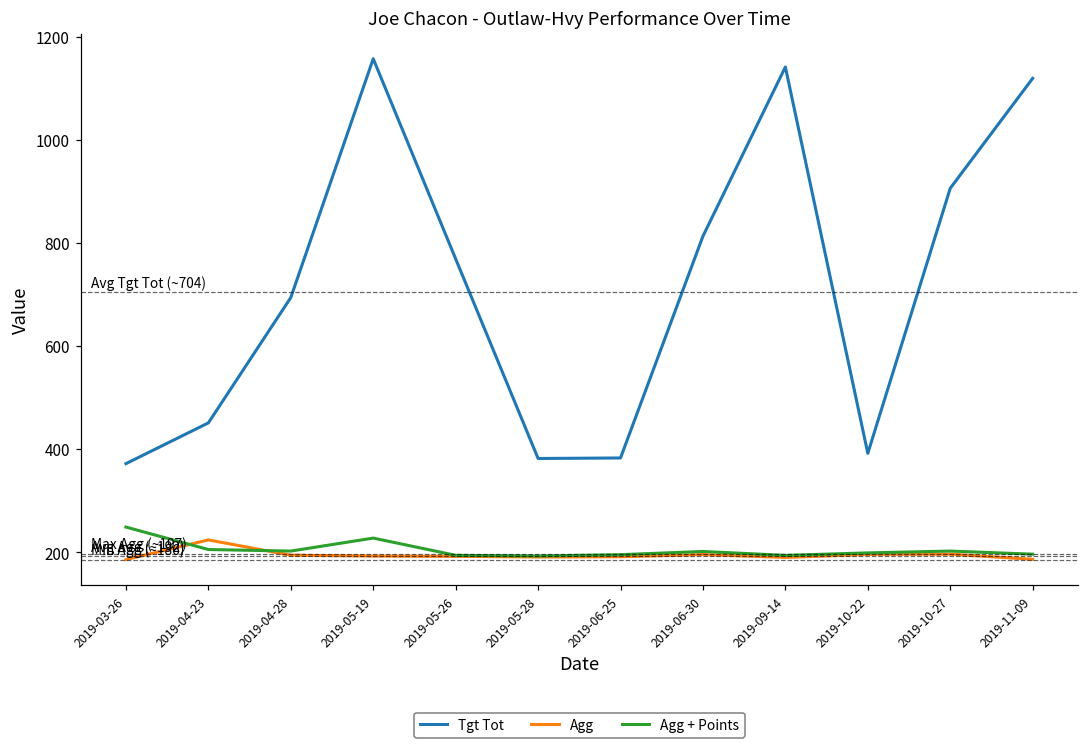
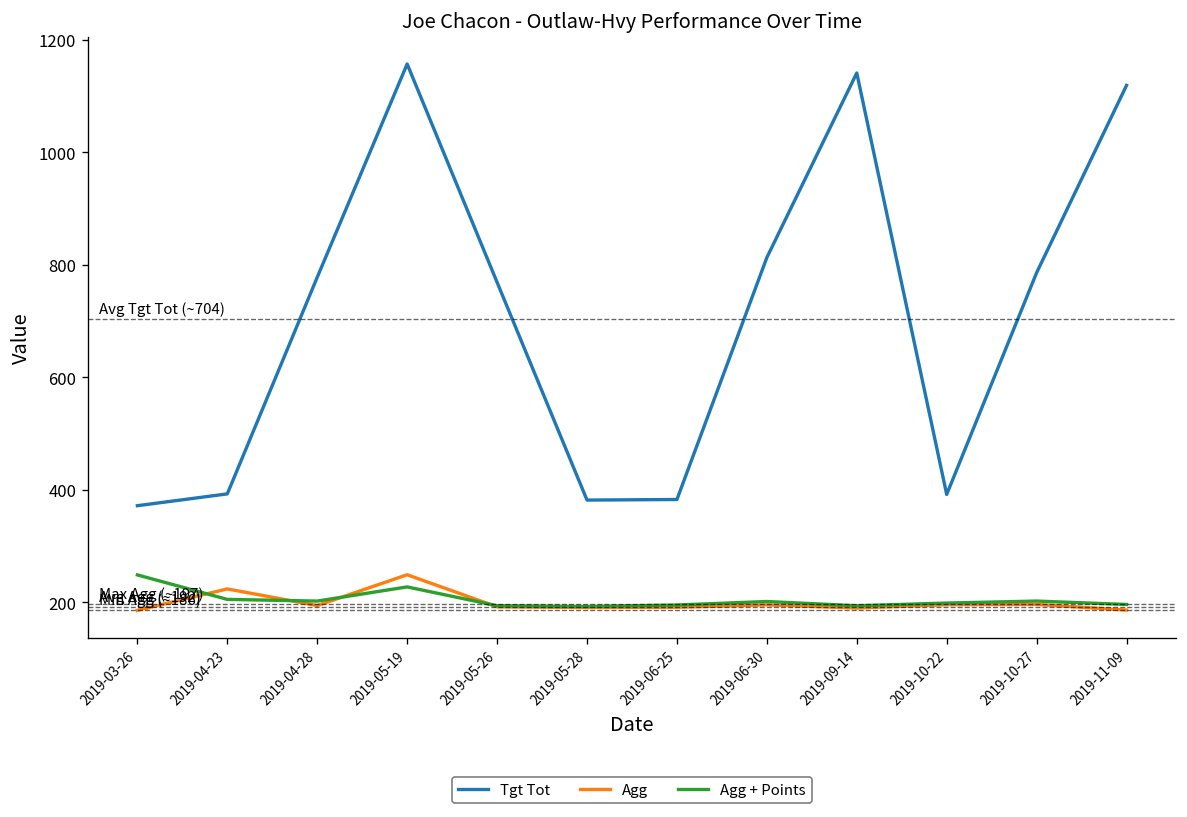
  {
    "Tgt Tot": {
      "2019-03-26": 370,
-     "2019-04-23": 450,
-     "2019-04-28": 690,
+     "2019-04-23": 390,
+     "2019-04-28": 780,
      "2019-05-19": 1160,
      "2019-05-26": 770,
      "2019-05-28": 380,
      "2019-06-25": 380,
      "2019-06-30": 810,
      "2019-09-14": 1140,
      "2019-10-22": 390,
-     "2019-10-27": 910,
+     "2019-10-27": 790,
      "2019-11-09": 1120
    },
    "Agg": {
      "2019-04-23": 220,
      "2019-04-28": 190,
-     "2019-05-19": 190,
+     "2019-05-19": 250,
      "2019-06-30": 200,
      "2019-10-27": 200,
      "2019-11-09": 190
    },
    "Agg + Points": {
      "2019-03-26": 250,
      "2019-04-23": 210,
      "2019-04-28": 200,
      "2019-05-19": 230,
      "2019-06-30": 200,
      "2019-10-27": 200,
      "2019-11-09": 200
    }
  }
